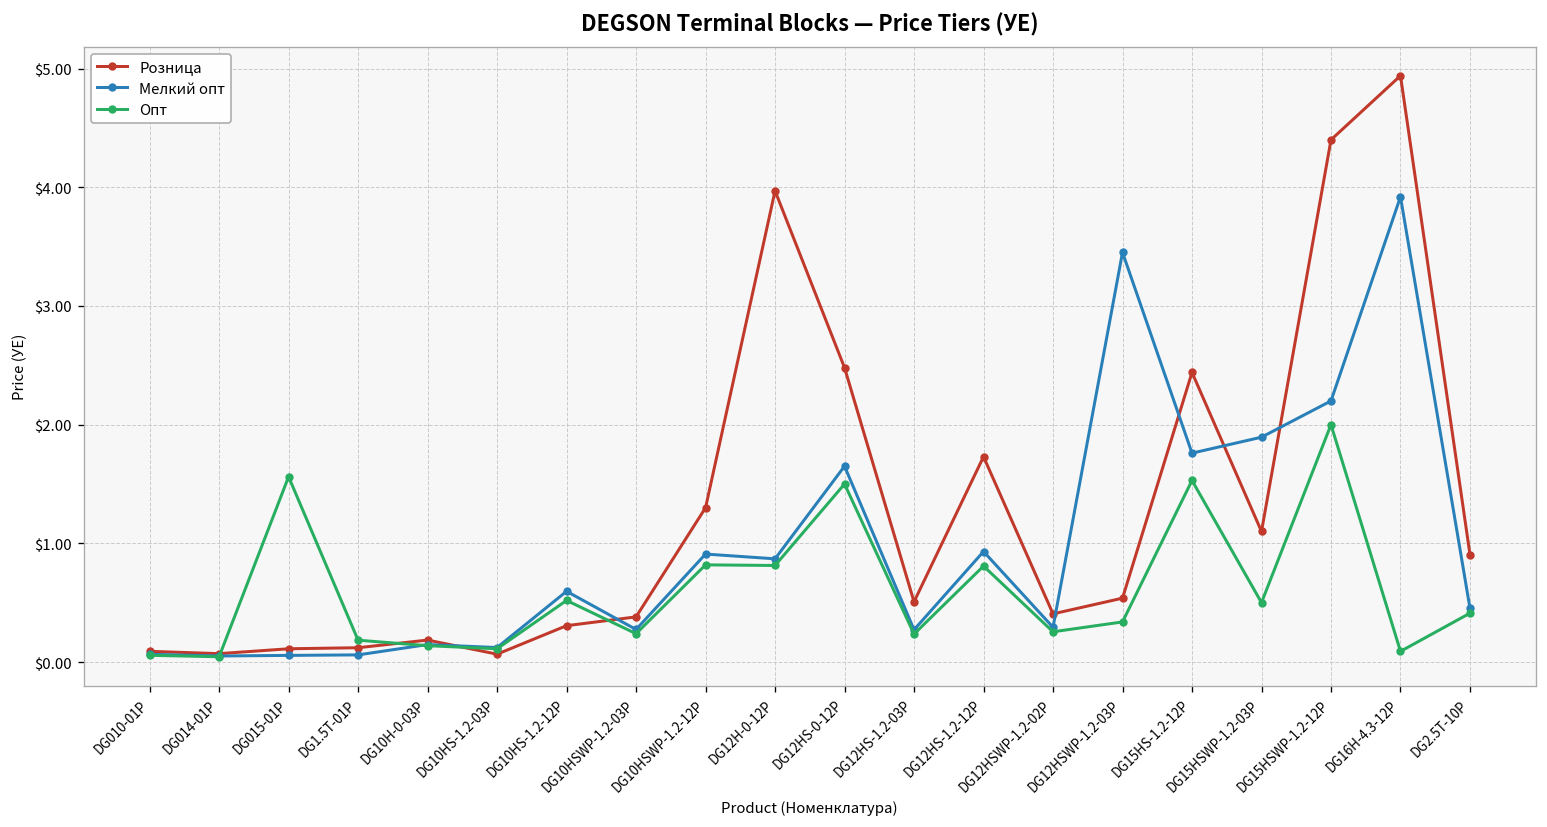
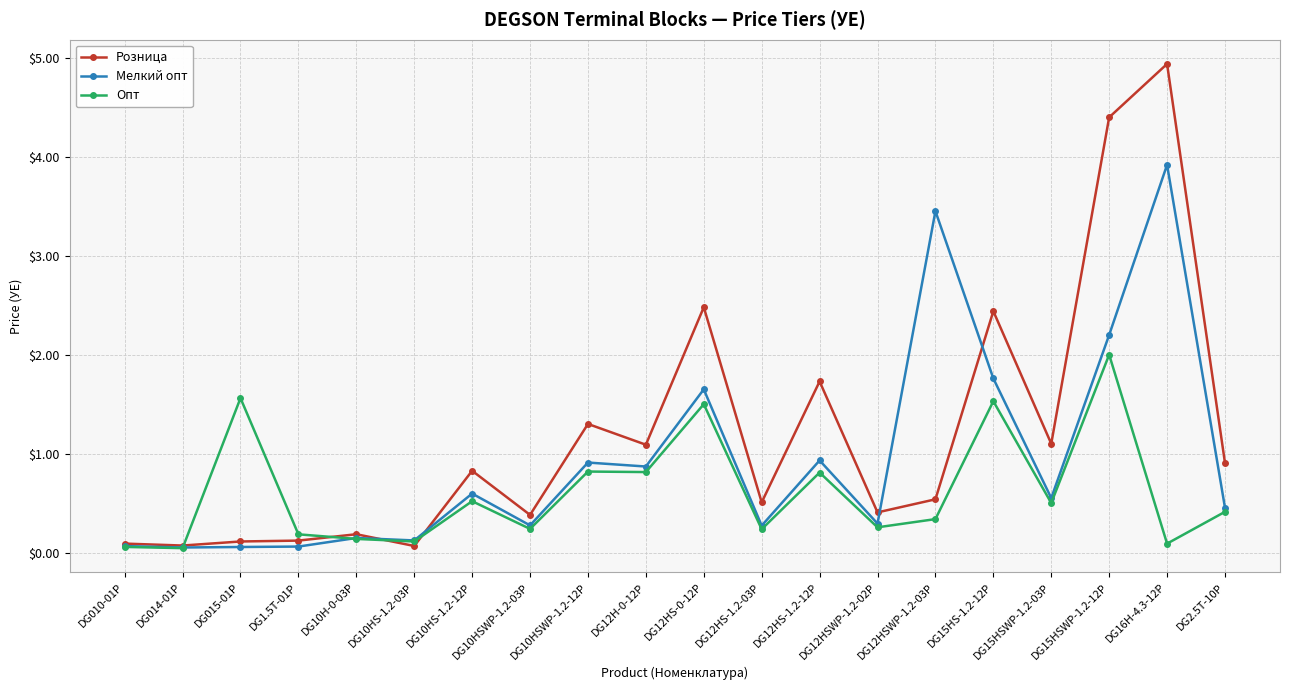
  {
    "Розница": {
      "DG015-01P": "$0.1",
      "DG1.5T-01P": "$0.1",
      "DG10H-0-03P": "$0.2",
      "DG10HS-1.2-03P": "$0.1",
-     "DG10HS-1.2-12P": "$0.3",
+     "DG10HS-1.2-12P": "$0.8",
      "DG10HSWP-1.2-03P": "$0.4",
      "DG10HSWP-1.2-12P": "$1.3",
-     "DG12H-0-12P": "$4.0",
+     "DG12H-0-12P": "$1.1",
      "DG12HS-0-12P": "$2.5",
      "DG12HS-1.2-03P": "$0.5",
      "DG12HS-1.2-12P": "$1.7",
      "DG12HSWP-1.2-02P": "$0.4",
      "DG12HSWP-1.2-03P": "$0.5",
      "DG15HS-1.2-12P": "$2.4",
      "DG15HSWP-1.2-03P": "$1.1",
      "DG15HSWP-1.2-12P": "$4.4",
      "DG16H-4.3-12P": "$4.9",
      "DG2.5T-10P": "$0.9"
    },
    "Мелкий опт": {
      "DG015-01P": "$0.1",
      "DG1.5T-01P": "$0.1",
      "DG10HS-1.2-12P": "$0.6",
      "DG10HSWP-1.2-03P": "$0.3",
      "DG10HSWP-1.2-12P": "$0.9",
      "DG12H-0-12P": "$0.9",
      "DG12HS-0-12P": "$1.7",
      "DG12HS-1.2-03P": "$0.3",
      "DG12HS-1.2-12P": "$0.9",
      "DG12HSWP-1.2-02P": "$0.3",
      "DG12HSWP-1.2-03P": "$3.5",
      "DG15HS-1.2-12P": "$1.8",
-     "DG15HSWP-1.2-03P": "$1.9",
+     "DG15HSWP-1.2-03P": "$0.6",
      "DG15HSWP-1.2-12P": "$2.2",
      "DG16H-4.3-12P": "$3.9",
      "DG2.5T-10P": "$0.5"
    },
    "Опт": {
      "DG015-01P": "$1.6",
      "DG1.5T-01P": "$0.2",
      "DG10HS-1.2-12P": "$0.5",
      "DG10HSWP-1.2-03P": "$0.2",
      "DG10HSWP-1.2-12P": "$0.8",
      "DG12H-0-12P": "$0.8",
      "DG12HS-0-12P": "$1.5",
      "DG12HS-1.2-03P": "$0.2",
      "DG12HS-1.2-12P": "$0.8",
      "DG12HSWP-1.2-02P": "$0.3",
      "DG12HSWP-1.2-03P": "$0.3",
      "DG15HS-1.2-12P": "$1.5",
      "DG15HSWP-1.2-03P": "$0.5",
      "DG15HSWP-1.2-12P": "$2.0",
      "DG16H-4.3-12P": "$0.1",
      "DG2.5T-10P": "$0.4"
    }
  }
